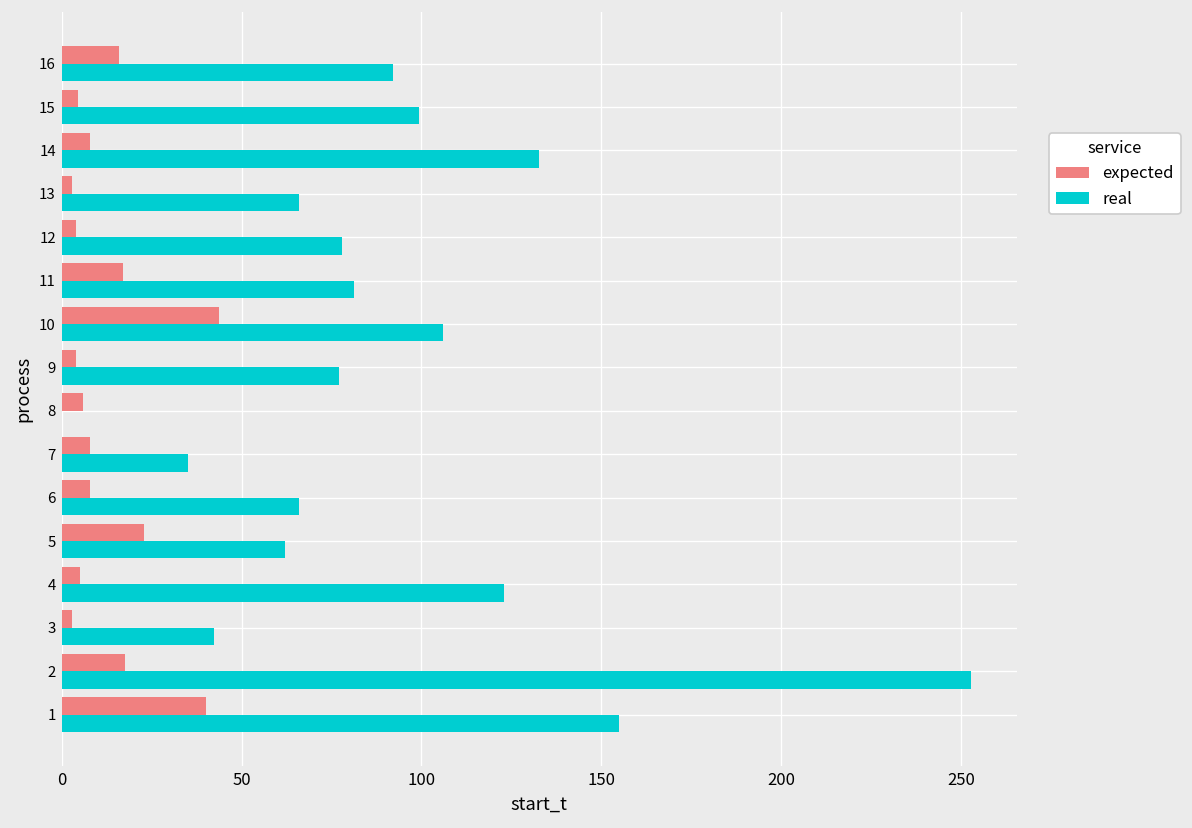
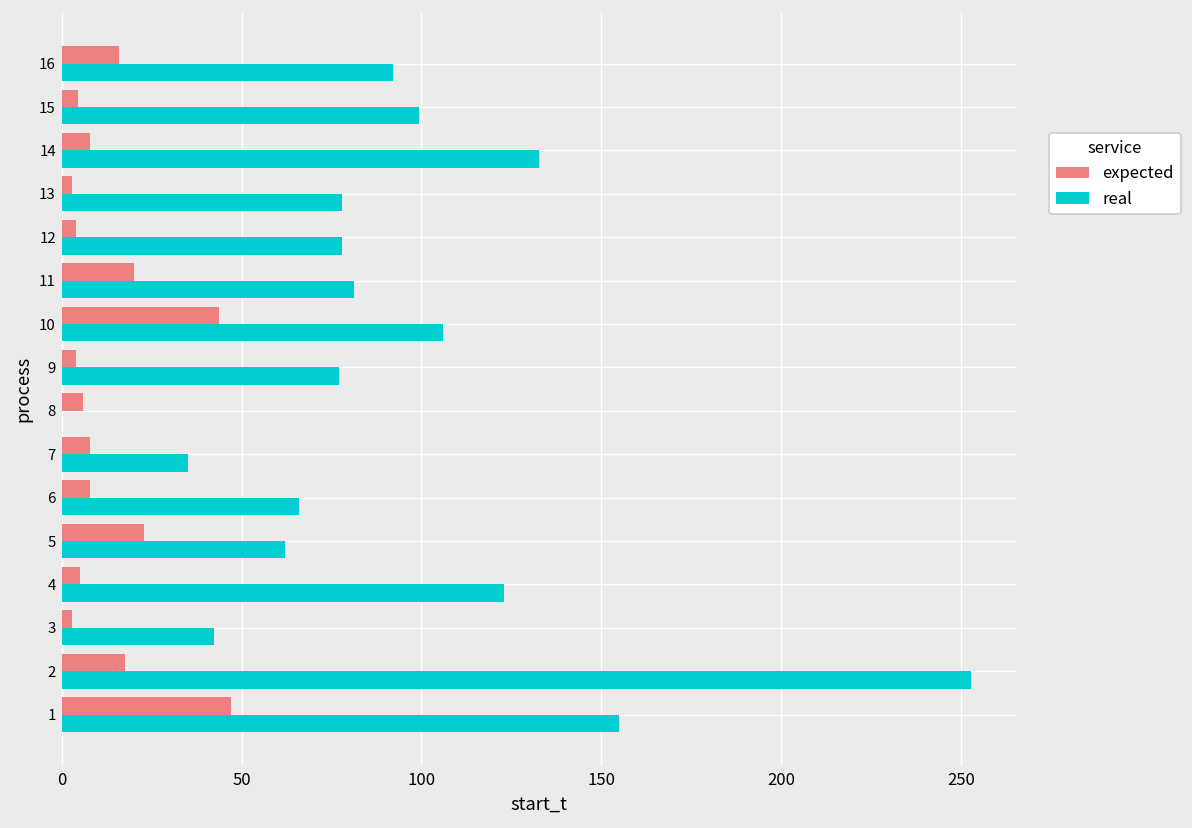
  {
    "expected": {
      "16": 16,
      "15": 5,
      "14": 8,
      "13": 3,
      "12": 4,
-     "11": 17,
+     "11": 20,
      "10": 44,
      "9": 4,
      "8": 6,
      "7": 8,
      "6": 8,
      "5": 23,
      "4": 5,
      "3": 3,
      "2": 18,
-     "1": 40
+     "1": 47
    },
    "real": {
      "16": 92,
      "15": 99,
      "14": 133,
-     "13": 66,
+     "13": 78,
      "12": 78,
      "11": 81,
      "10": 106,
      "9": 77,
      "8": 0,
      "7": 35,
      "6": 66,
      "5": 62,
      "4": 123,
      "3": 42,
      "2": 253,
      "1": 155
    }
  }
